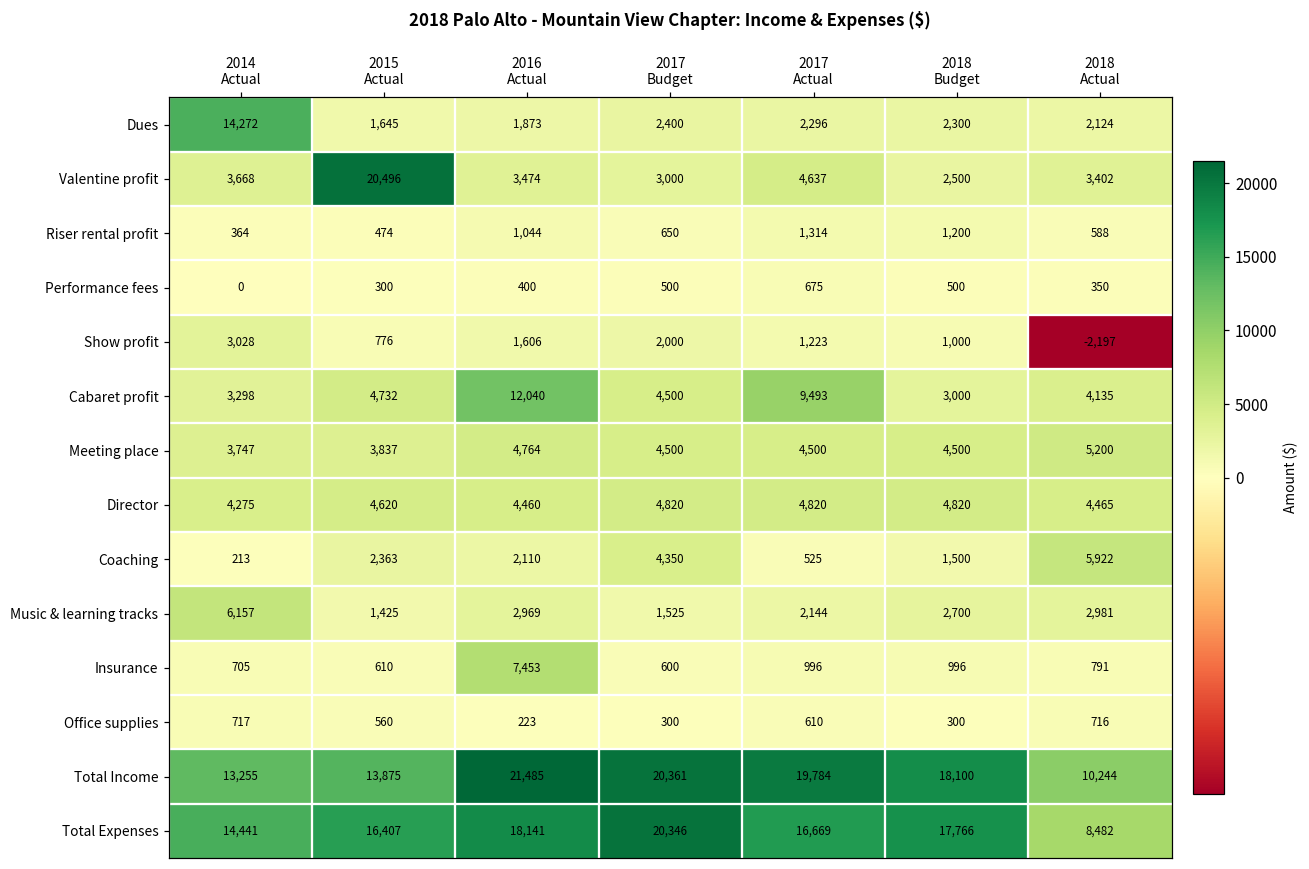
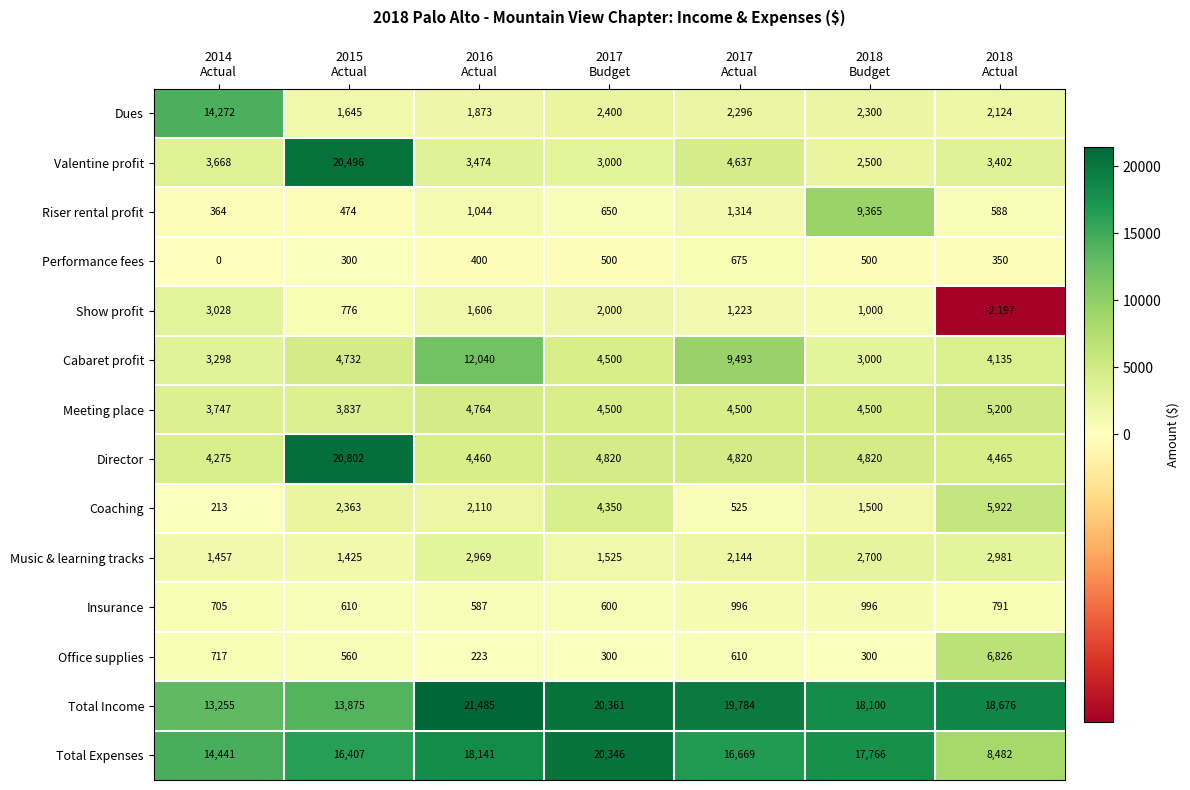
  {
    "Dues": {
      "2014 Actual": "14,272",
      "2015 Actual": "1,645",
      "2016 Actual": "1,873",
      "2017 Budget": "2,400",
      "2017 Actual": "2,296",
      "2018 Budget": "2,300",
      "2018 Actual": "2,124"
    },
    "Valentine profit": {
      "2014 Actual": "3,668",
      "2015 Actual": "20,496",
      "2016 Actual": "3,474",
      "2017 Budget": "3,000",
      "2017 Actual": "4,637",
      "2018 Budget": "2,500",
      "2018 Actual": "3,402"
    },
    "Riser rental profit": {
      "2014 Actual": "364",
      "2015 Actual": "474",
      "2016 Actual": "1,044",
      "2017 Budget": "650",
      "2017 Actual": "1,314",
-     "2018 Budget": "1,200",
+     "2018 Budget": "9,365",
      "2018 Actual": "588"
    },
    "Performance fees": {
      "2014 Actual": "0",
      "2015 Actual": "300",
      "2016 Actual": "400",
      "2017 Budget": "500",
      "2017 Actual": "675",
      "2018 Budget": "500",
      "2018 Actual": "350"
    },
    "Show profit": {
      "2014 Actual": "3,028",
      "2015 Actual": "776",
      "2016 Actual": "1,606",
      "2017 Budget": "2,000",
      "2017 Actual": "1,223",
      "2018 Budget": "1,000",
      "2018 Actual": "-2,197"
    },
    "Cabaret profit": {
      "2014 Actual": "3,298",
      "2015 Actual": "4,732",
      "2016 Actual": "12,040",
      "2017 Budget": "4,500",
      "2017 Actual": "9,493",
      "2018 Budget": "3,000",
      "2018 Actual": "4,135"
    },
    "Meeting place": {
      "2014 Actual": "3,747",
      "2015 Actual": "3,837",
      "2016 Actual": "4,764",
      "2017 Budget": "4,500",
      "2017 Actual": "4,500",
      "2018 Budget": "4,500",
      "2018 Actual": "5,200"
    },
    "Director": {
      "2014 Actual": "4,275",
-     "2015 Actual": "4,620",
+     "2015 Actual": "20,802",
      "2016 Actual": "4,460",
      "2017 Budget": "4,820",
      "2017 Actual": "4,820",
      "2018 Budget": "4,820",
      "2018 Actual": "4,465"
    },
    "Coaching": {
      "2014 Actual": "213",
      "2015 Actual": "2,363",
      "2016 Actual": "2,110",
      "2017 Budget": "4,350",
      "2017 Actual": "525",
      "2018 Budget": "1,500",
      "2018 Actual": "5,922"
    },
    "Music & learning tracks": {
-     "2014 Actual": "6,157",
+     "2014 Actual": "1,457",
      "2015 Actual": "1,425",
      "2016 Actual": "2,969",
      "2017 Budget": "1,525",
      "2017 Actual": "2,144",
      "2018 Budget": "2,700",
      "2018 Actual": "2,981"
    },
    "Insurance": {
      "2014 Actual": "705",
      "2015 Actual": "610",
-     "2016 Actual": "7,453",
+     "2016 Actual": "587",
      "2017 Budget": "600",
      "2017 Actual": "996",
      "2018 Budget": "996",
      "2018 Actual": "791"
    },
    "Office supplies": {
      "2014 Actual": "717",
      "2015 Actual": "560",
      "2016 Actual": "223",
      "2017 Budget": "300",
      "2017 Actual": "610",
      "2018 Budget": "300",
-     "2018 Actual": "716"
+     "2018 Actual": "6,826"
    },
    "Total Income": {
      "2014 Actual": "13,255",
      "2015 Actual": "13,875",
      "2016 Actual": "21,485",
      "2017 Budget": "20,361",
      "2017 Actual": "19,784",
      "2018 Budget": "18,100",
-     "2018 Actual": "10,244"
+     "2018 Actual": "18,676"
    },
    "Total Expenses": {
      "2014 Actual": "14,441",
      "2015 Actual": "16,407",
      "2016 Actual": "18,141",
      "2017 Budget": "20,346",
      "2017 Actual": "16,669",
      "2018 Budget": "17,766",
      "2018 Actual": "8,482"
    }
  }
